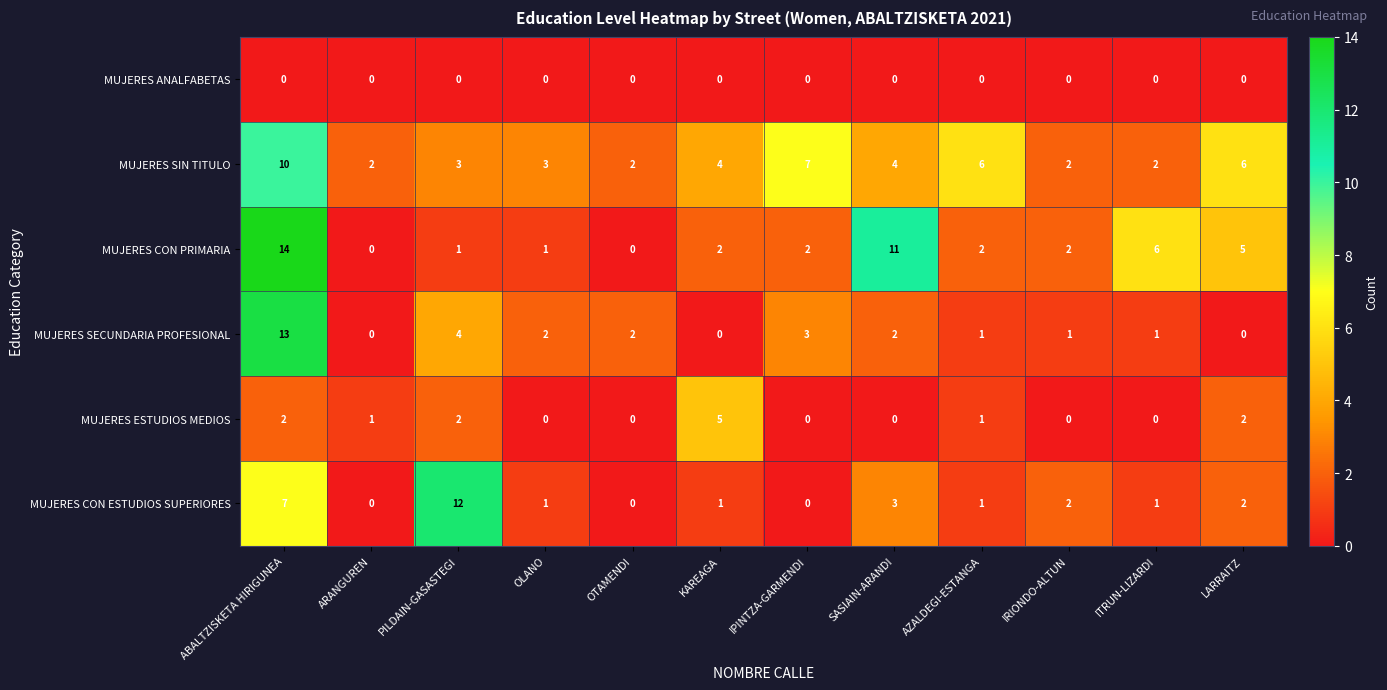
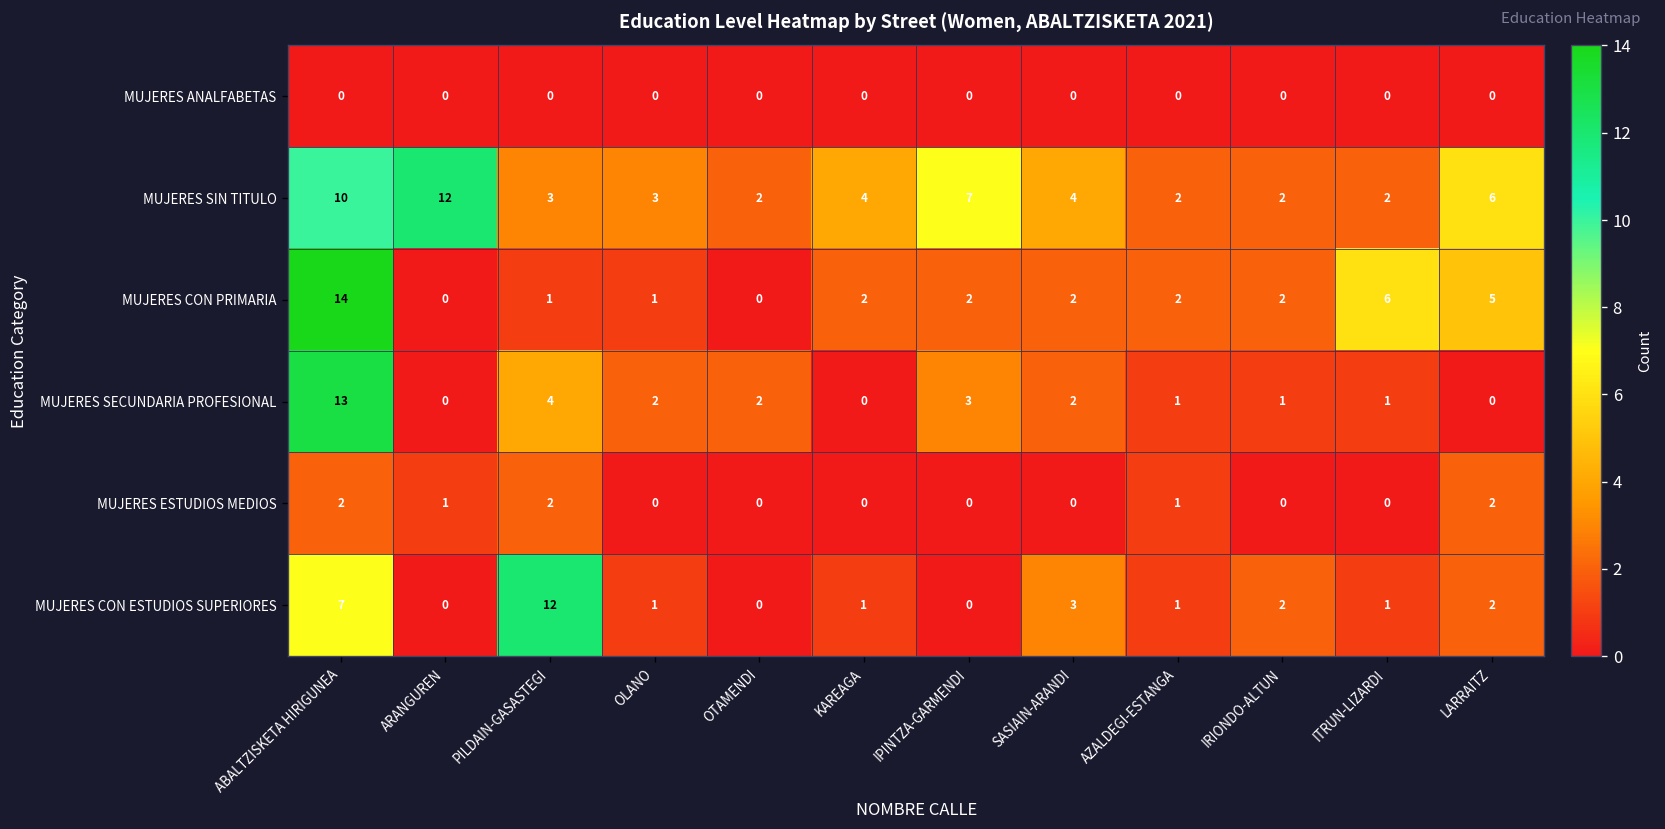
  {
    "MUJERES ANALFABETAS": {
      "ABALTZISKETA HIRIGUNEA": 0,
      "ARANGUREN": 0,
      "PILDAIN-GASASTEGI": 0,
      "OLANO": 0,
      "OTAMENDI": 0,
      "KAREAGA": 0,
      "IPINTZA-GARMENDI": 0,
      "SASIAIN-ARANDI": 0,
      "AZALDEGI-ESTANGA": 0,
      "IRIONDO-ALTUN": 0,
      "ITRUN-LIZARDI": 0,
      "LARRAITZ": 0
    },
    "MUJERES SIN TITULO": {
      "ABALTZISKETA HIRIGUNEA": 10,
-     "ARANGUREN": 2,
+     "ARANGUREN": 12,
      "PILDAIN-GASASTEGI": 3,
      "OLANO": 3,
      "OTAMENDI": 2,
      "KAREAGA": 4,
      "IPINTZA-GARMENDI": 7,
      "SASIAIN-ARANDI": 4,
-     "AZALDEGI-ESTANGA": 6,
+     "AZALDEGI-ESTANGA": 2,
      "IRIONDO-ALTUN": 2,
      "ITRUN-LIZARDI": 2,
      "LARRAITZ": 6
    },
    "MUJERES CON PRIMARIA": {
      "ABALTZISKETA HIRIGUNEA": 14,
      "ARANGUREN": 0,
      "PILDAIN-GASASTEGI": 1,
      "OLANO": 1,
      "OTAMENDI": 0,
      "KAREAGA": 2,
      "IPINTZA-GARMENDI": 2,
-     "SASIAIN-ARANDI": 11,
+     "SASIAIN-ARANDI": 2,
      "AZALDEGI-ESTANGA": 2,
      "IRIONDO-ALTUN": 2,
      "ITRUN-LIZARDI": 6,
      "LARRAITZ": 5
    },
    "MUJERES SECUNDARIA PROFESIONAL": {
      "ABALTZISKETA HIRIGUNEA": 13,
      "ARANGUREN": 0,
      "PILDAIN-GASASTEGI": 4,
      "OLANO": 2,
      "OTAMENDI": 2,
      "KAREAGA": 0,
      "IPINTZA-GARMENDI": 3,
      "SASIAIN-ARANDI": 2,
      "AZALDEGI-ESTANGA": 1,
      "IRIONDO-ALTUN": 1,
      "ITRUN-LIZARDI": 1,
      "LARRAITZ": 0
    },
    "MUJERES ESTUDIOS MEDIOS": {
      "ABALTZISKETA HIRIGUNEA": 2,
      "ARANGUREN": 1,
      "PILDAIN-GASASTEGI": 2,
      "OLANO": 0,
      "OTAMENDI": 0,
-     "KAREAGA": 5,
+     "KAREAGA": 0,
      "IPINTZA-GARMENDI": 0,
      "SASIAIN-ARANDI": 0,
      "AZALDEGI-ESTANGA": 1,
      "IRIONDO-ALTUN": 0,
      "ITRUN-LIZARDI": 0,
      "LARRAITZ": 2
    },
    "MUJERES CON ESTUDIOS SUPERIORES": {
      "ABALTZISKETA HIRIGUNEA": 7,
      "ARANGUREN": 0,
      "PILDAIN-GASASTEGI": 12,
      "OLANO": 1,
      "OTAMENDI": 0,
      "KAREAGA": 1,
      "IPINTZA-GARMENDI": 0,
      "SASIAIN-ARANDI": 3,
      "AZALDEGI-ESTANGA": 1,
      "IRIONDO-ALTUN": 2,
      "ITRUN-LIZARDI": 1,
      "LARRAITZ": 2
    }
  }
